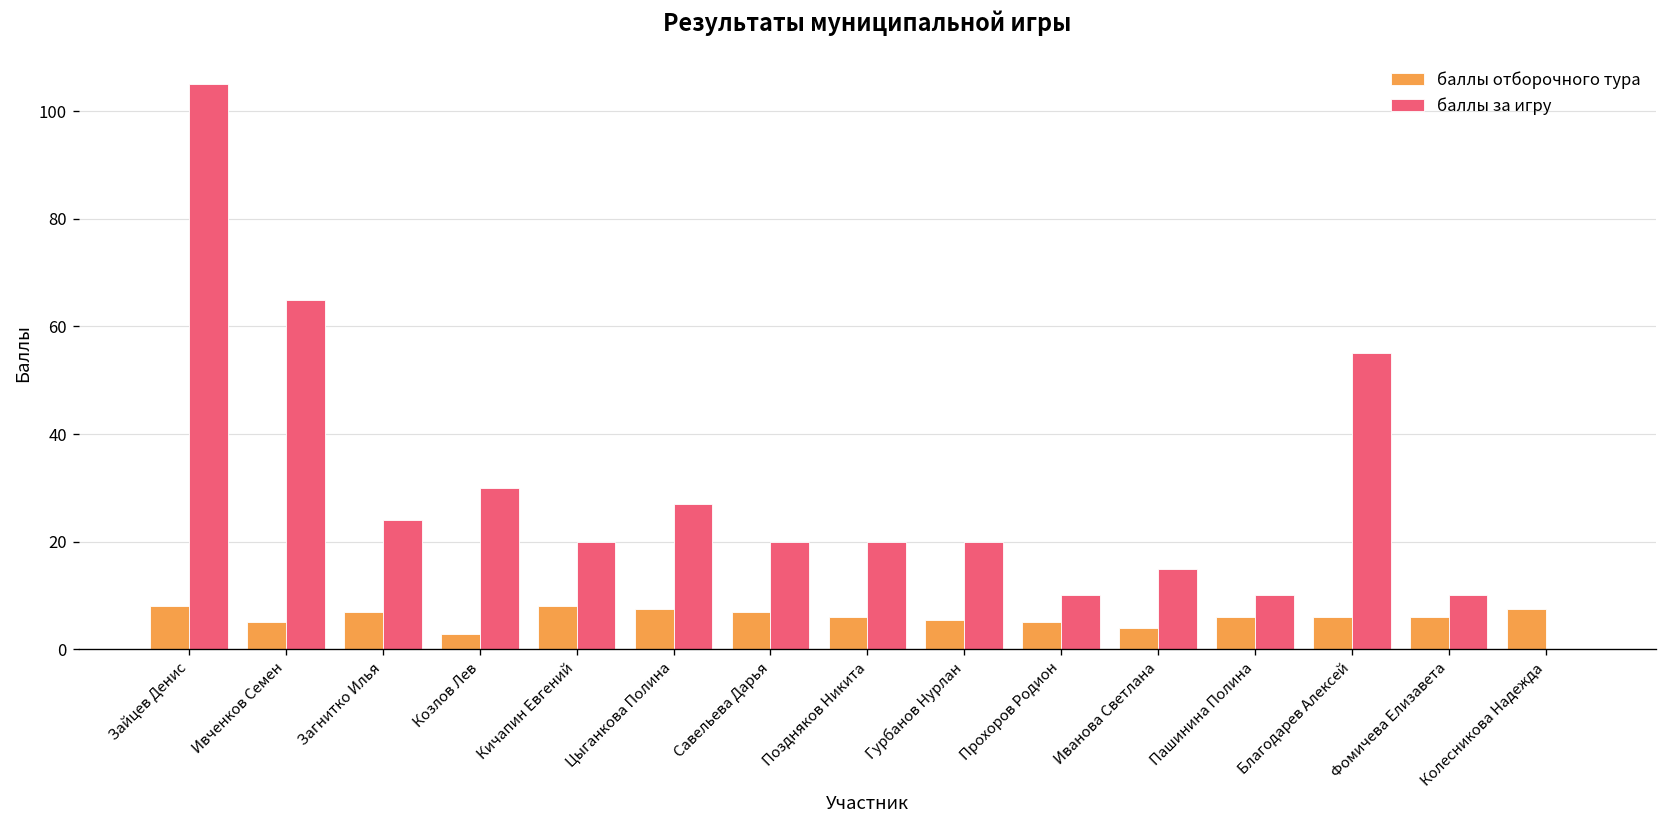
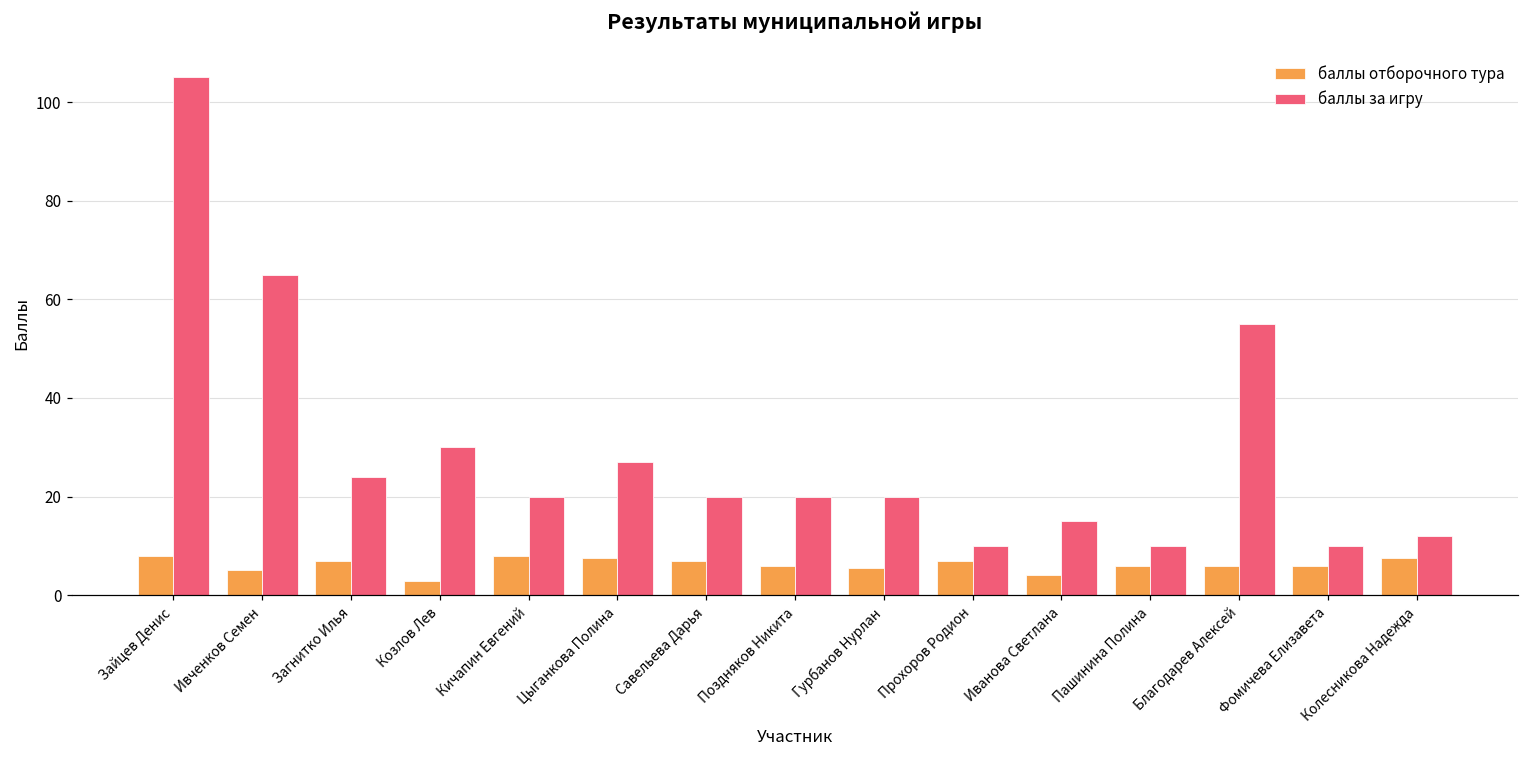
  {
    "баллы отборочного тура": {
      "Зайцев Денис": 8,
      "Ивченков Семен": 5,
      "Загнитко Илья": 7,
      "Козлов Лев": 3,
      "Кичапин Евгений": 8,
      "Цыганкова Полина": 8,
      "Савельева Дарья": 7,
      "Поздняков Никита": 6,
      "Гурбанов Нурлан": 6,
-     "Прохоров Родион": 5,
+     "Прохоров Родион": 7,
      "Иванова Светлана": 4,
      "Пашинина Полина": 6,
      "Благодарев Алексей": 6,
      "Фомичева Елизавета": 6,
      "Колесникова Надежда": 8
    },
    "баллы за игру": {
      "Зайцев Денис": 105,
      "Ивченков Семен": 65,
      "Загнитко Илья": 24,
      "Козлов Лев": 30,
      "Кичапин Евгений": 20,
      "Цыганкова Полина": 27,
      "Савельева Дарья": 20,
      "Поздняков Никита": 20,
      "Гурбанов Нурлан": 20,
      "Прохоров Родион": 10,
      "Иванова Светлана": 15,
      "Пашинина Полина": 10,
      "Благодарев Алексей": 55,
      "Фомичева Елизавета": 10,
-     "Колесникова Надежда": 0
+     "Колесникова Надежда": 12
    }
  }
